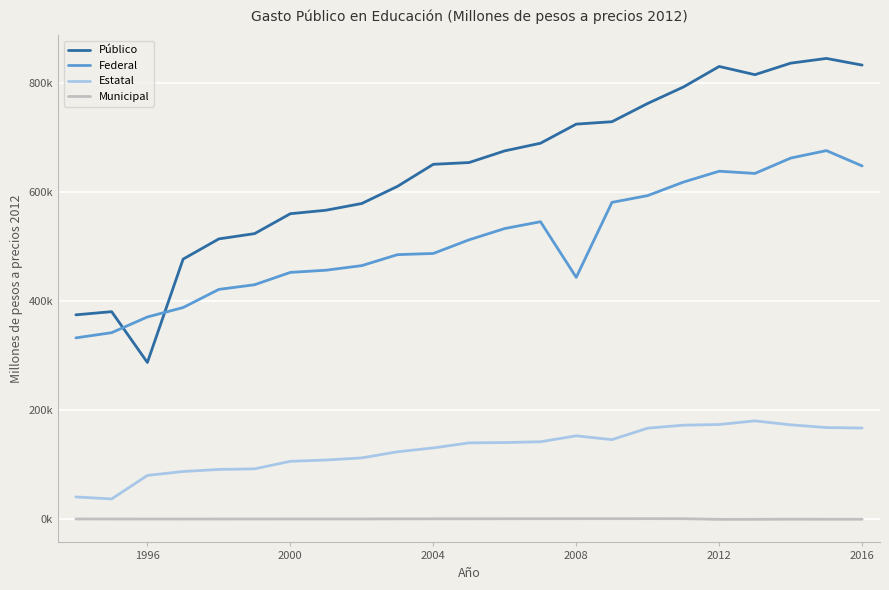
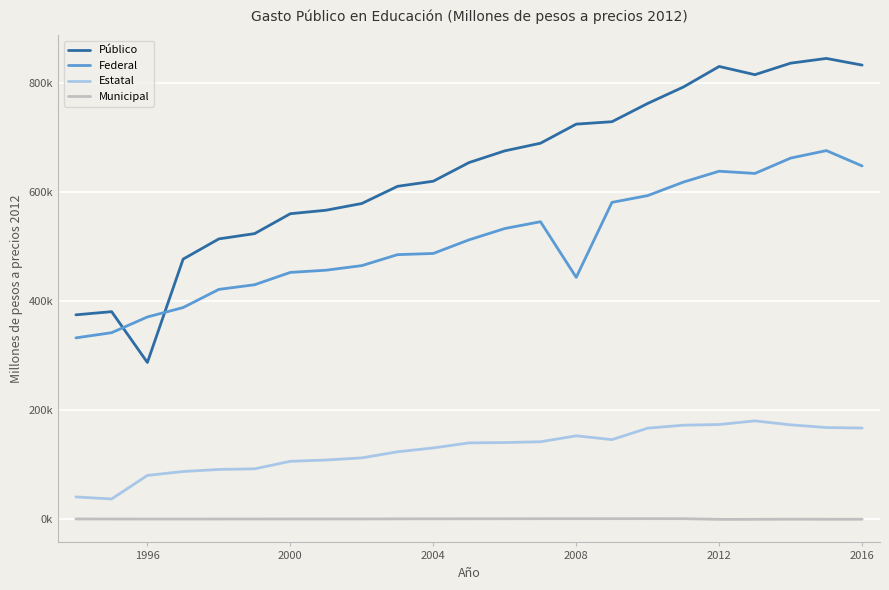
  {
    "Público": {
      "1996": 290000,
      "2000": 560000,
-     "2004": 650000,
+     "2004": 620000,
      "2008": 720000,
      "2012": 830000,
      "2016": 830000
    },
    "Federal": {
      "1996": 370000,
      "2000": 450000,
      "2004": 490000,
      "2008": 440000,
      "2012": 640000,
      "2016": 650000
    }
  }
